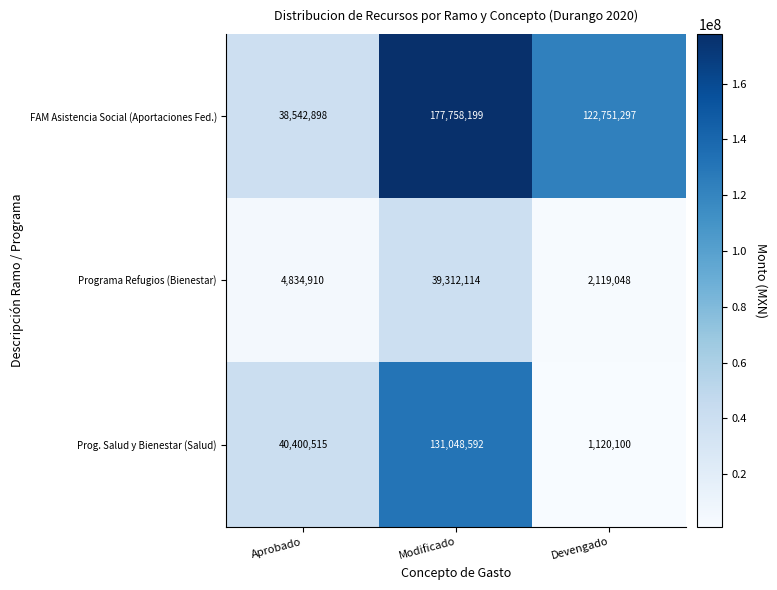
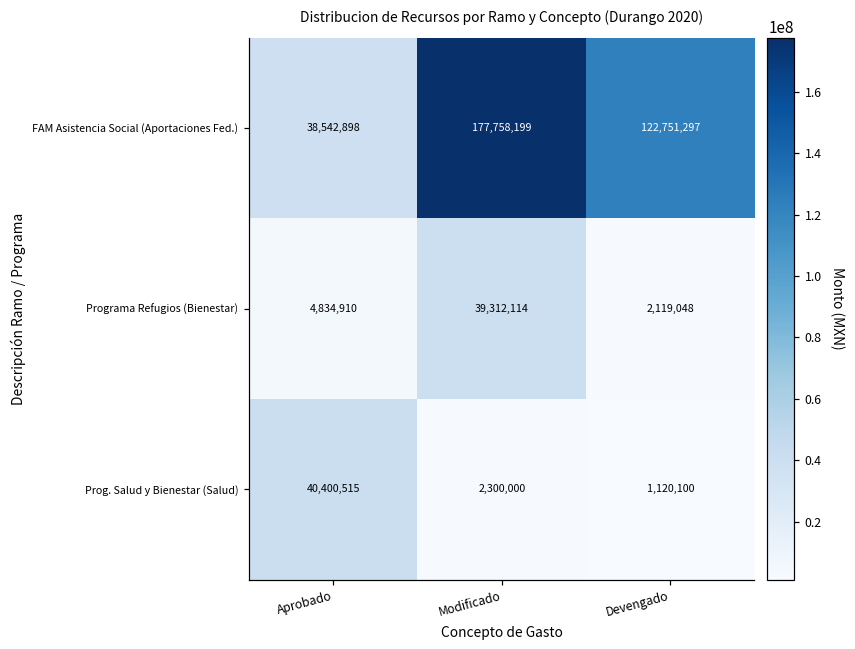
  {
    "FAM Asistencia Social (Aportaciones Fed.)": {
      "Aprobado": "38,542,898",
      "Modificado": "177,758,199",
      "Devengado": "122,751,297"
    },
    "Programa Refugios (Bienestar)": {
      "Aprobado": "4,834,910",
      "Modificado": "39,312,114",
      "Devengado": "2,119,048"
    },
    "Prog. Salud y Bienestar (Salud)": {
      "Aprobado": "40,400,515",
-     "Modificado": "131,048,592",
+     "Modificado": "2,300,000",
      "Devengado": "1,120,100"
    }
  }
